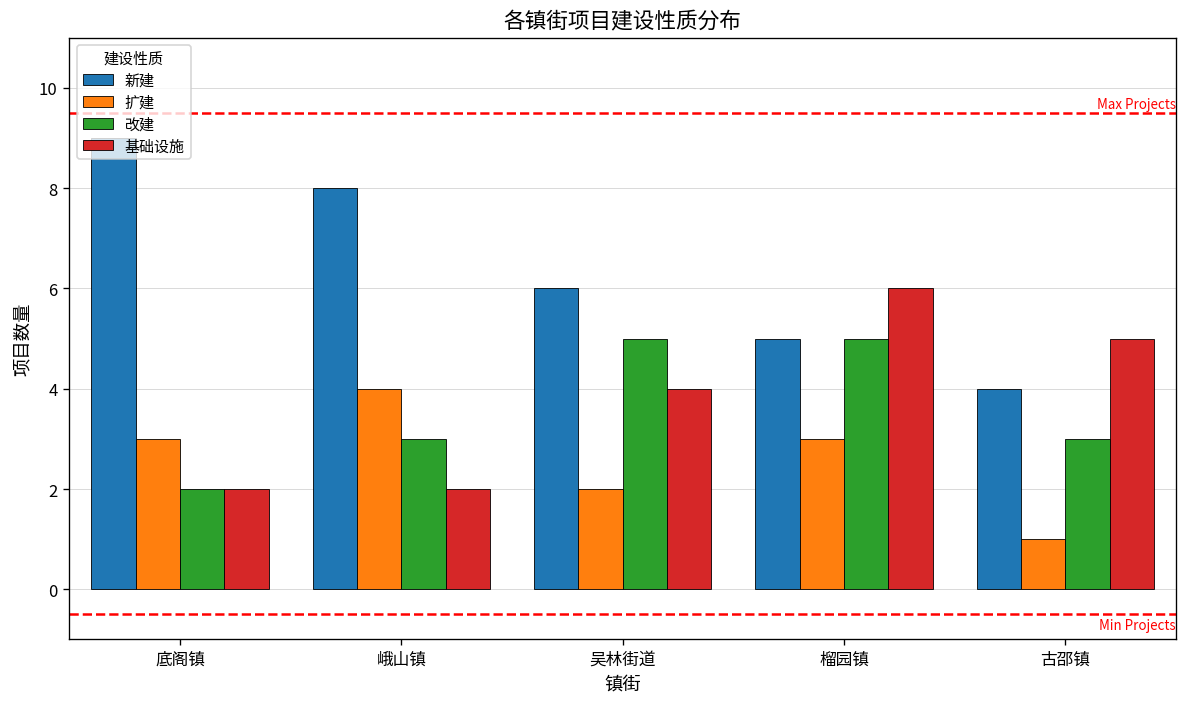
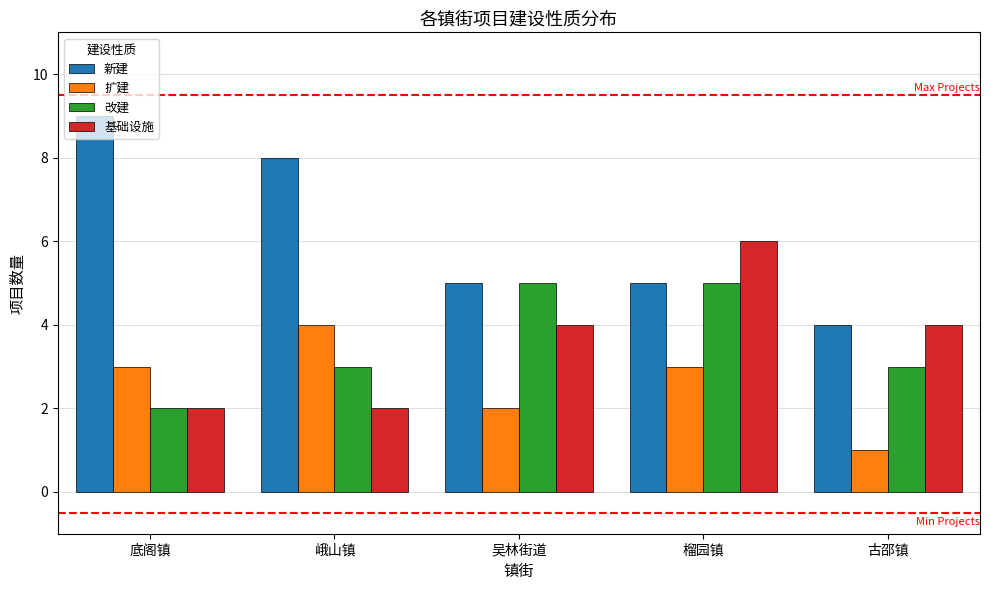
  {
    "新建": {
      "峨山镇": 8,
-     "吴林街道": 6,
+     "吴林街道": 5,
      "榴园镇": 5,
      "古邵镇": 4
    },
    "扩建": {
      "底阁镇": 3,
      "峨山镇": 4,
      "吴林街道": 2,
      "榴园镇": 3,
      "古邵镇": 1
    },
    "改建": {
      "底阁镇": 2,
      "峨山镇": 3,
      "吴林街道": 5,
      "榴园镇": 5,
      "古邵镇": 3
    },
    "基础设施": {
      "底阁镇": 2,
      "峨山镇": 2,
      "吴林街道": 4,
      "榴园镇": 6,
-     "古邵镇": 5
+     "古邵镇": 4
    }
  }
